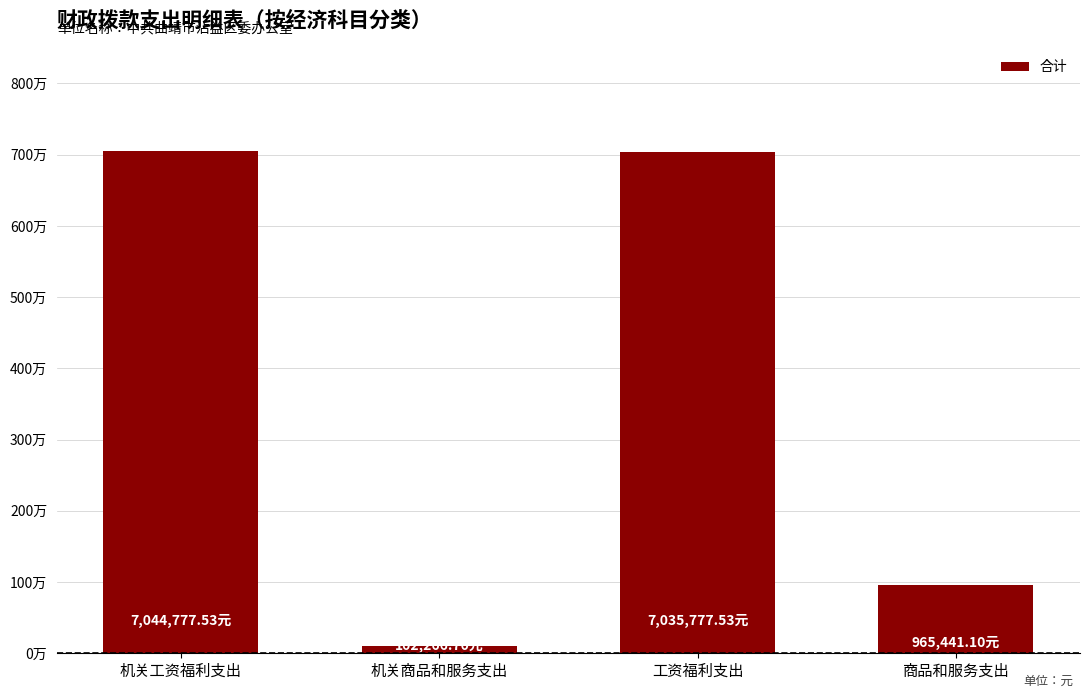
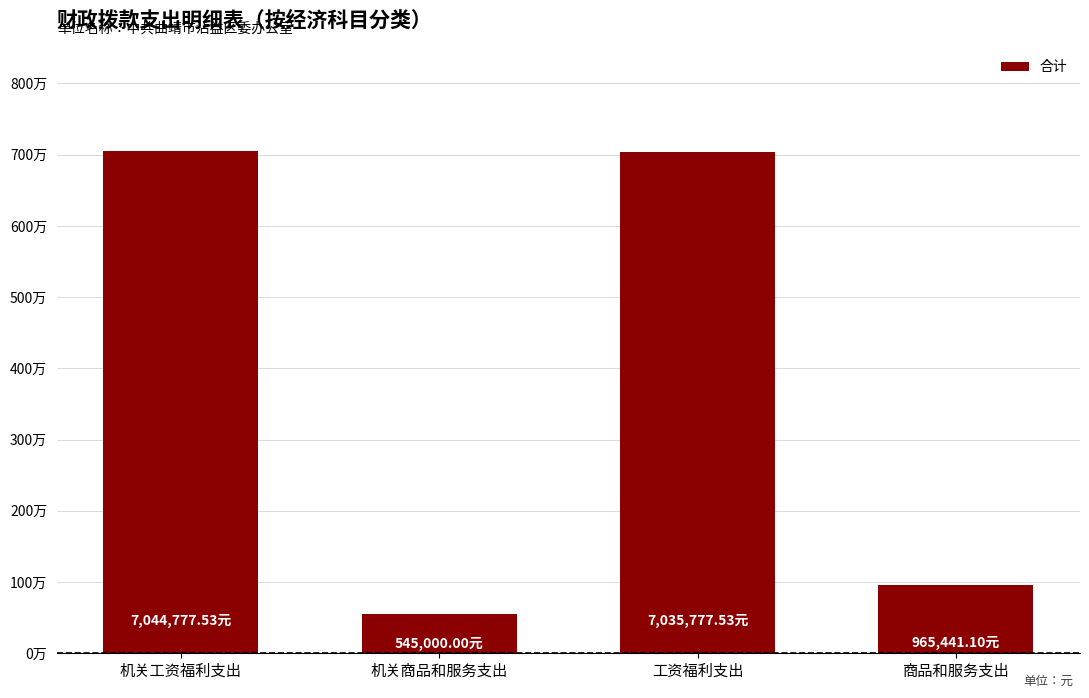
  {
-   "机关商品和服务支出": "10万"
+   "机关商品和服务支出": "50万"
  }
